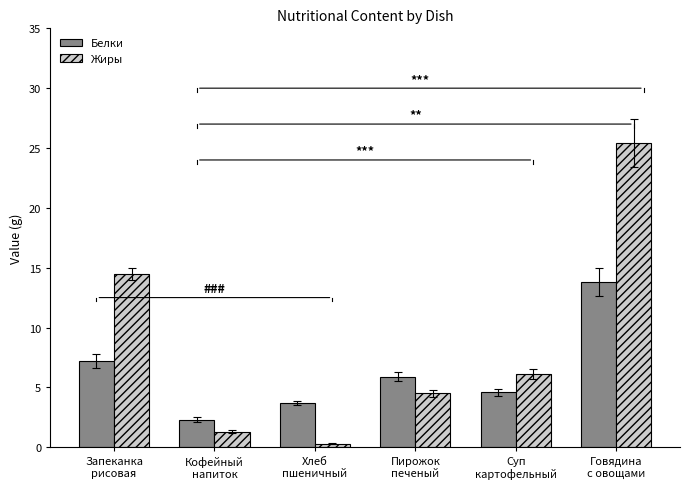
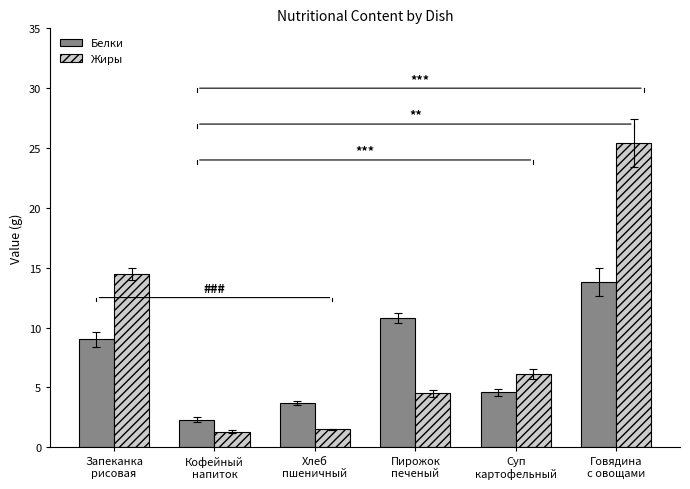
  {
    "Белки": {
-     "Запеканка рисовая": 7.2,
+     "Запеканка рисовая": 9.0,
      "Кофейный напиток": 2.3,
      "Хлеб пшеничный": 3.7,
-     "Пирожок печеный": 5.9,
+     "Пирожок печеный": 10.8,
      "Суп картофельный": 4.6,
      "Говядина с овощами": 13.8
    },
    "Жиры": {
      "Запеканка рисовая": 14.5,
      "Кофейный напиток": 1.3,
-     "Хлеб пшеничный": 0.3,
+     "Хлеб пшеничный": 1.5,
      "Пирожок печеный": 4.5,
      "Суп картофельный": 6.1,
      "Говядина с овощами": 25.4
    }
  }
